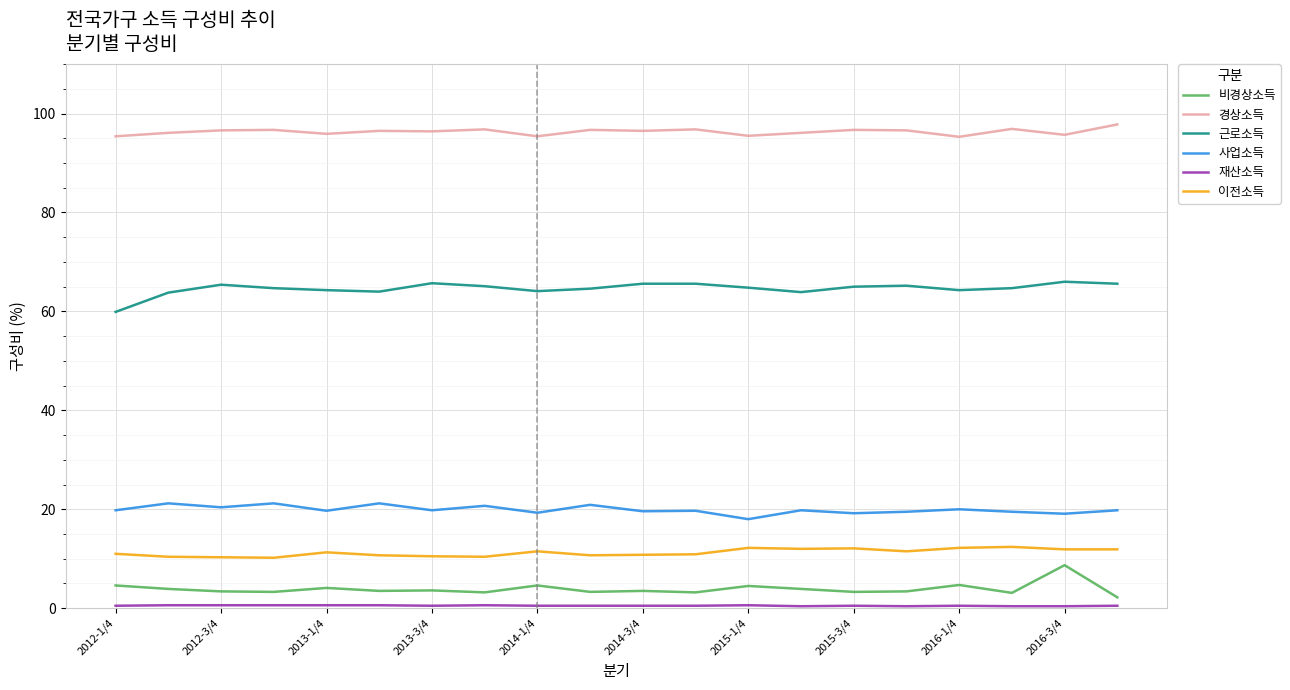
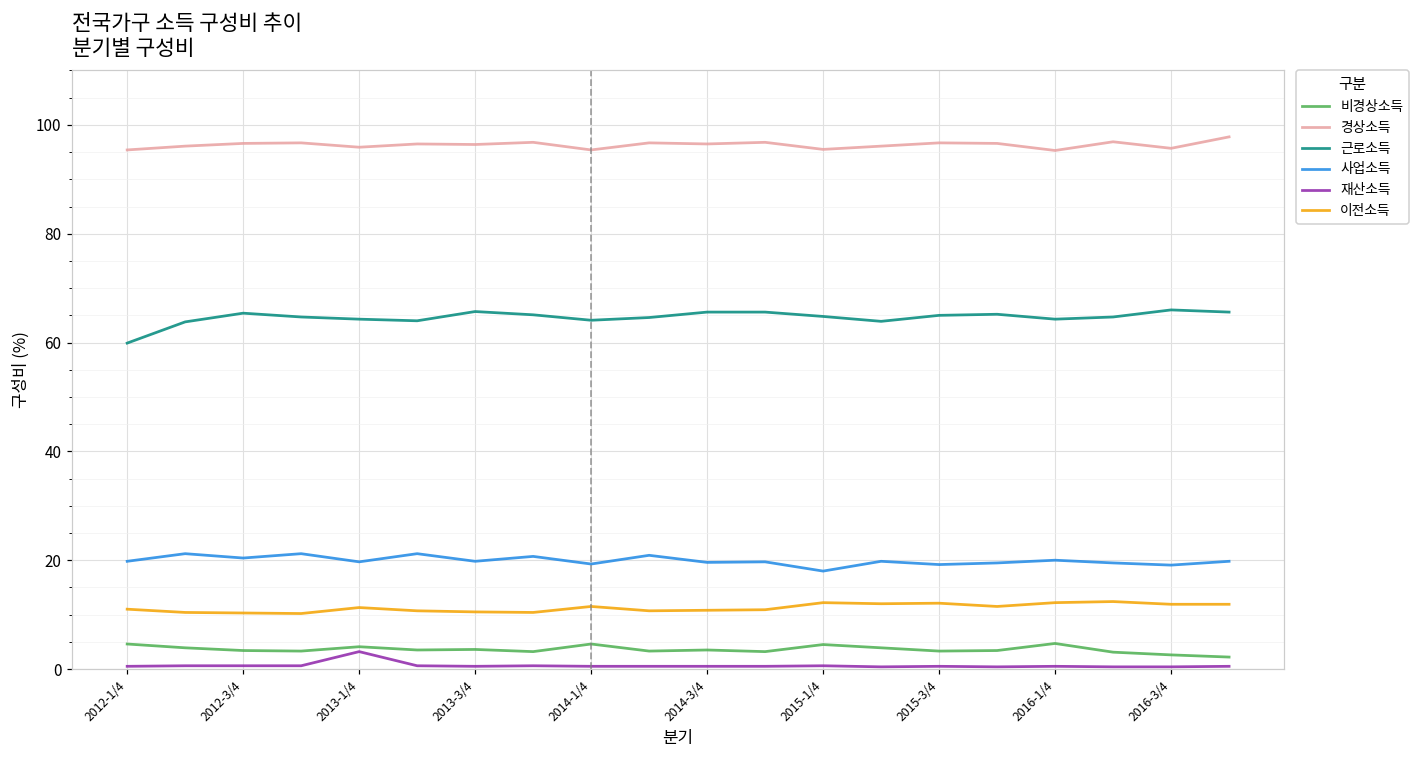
  {
    "비경상소득": {
      "2012-1/4": 5,
      "2012-3/4": 3,
      "2013-1/4": 4,
      "2013-3/4": 4,
      "2014-1/4": 5,
      "2014-3/4": 4,
      "2015-1/4": 5,
      "2015-3/4": 3,
      "2016-1/4": 5,
-     "2016-3/4": 9
+     "2016-3/4": 3
    },
    "경상소득": {
      "2012-1/4": 95,
      "2012-3/4": 97,
      "2013-1/4": 96,
      "2013-3/4": 96,
      "2014-1/4": 95,
      "2014-3/4": 97,
      "2015-1/4": 96,
      "2015-3/4": 97,
      "2016-1/4": 95,
      "2016-3/4": 96
    },
    "근로소득": {
      "2012-1/4": 60,
      "2012-3/4": 65,
      "2013-1/4": 64,
      "2013-3/4": 66,
      "2014-1/4": 64,
      "2014-3/4": 66,
      "2015-1/4": 65,
      "2015-3/4": 65,
      "2016-1/4": 64,
      "2016-3/4": 66
    },
    "사업소득": {
      "2012-1/4": 20,
      "2012-3/4": 20,
      "2013-1/4": 20,
      "2013-3/4": 20,
      "2014-1/4": 19,
      "2014-3/4": 20,
      "2015-1/4": 18,
      "2015-3/4": 19,
      "2016-1/4": 20,
      "2016-3/4": 19
    },
    "재산소득": {
      "2012-1/4": 1,
      "2012-3/4": 1,
-     "2013-1/4": 1,
+     "2013-1/4": 3,
      "2013-3/4": 1,
      "2014-1/4": 1,
      "2014-3/4": 1,
      "2015-1/4": 1,
      "2015-3/4": 1,
      "2016-1/4": 1,
      "2016-3/4": 0
    },
    "이전소득": {
      "2012-1/4": 11,
      "2012-3/4": 10,
      "2013-1/4": 11,
      "2013-3/4": 11,
      "2014-1/4": 12,
      "2014-3/4": 11,
      "2015-1/4": 12,
      "2015-3/4": 12,
      "2016-1/4": 12,
      "2016-3/4": 12
    }
  }
